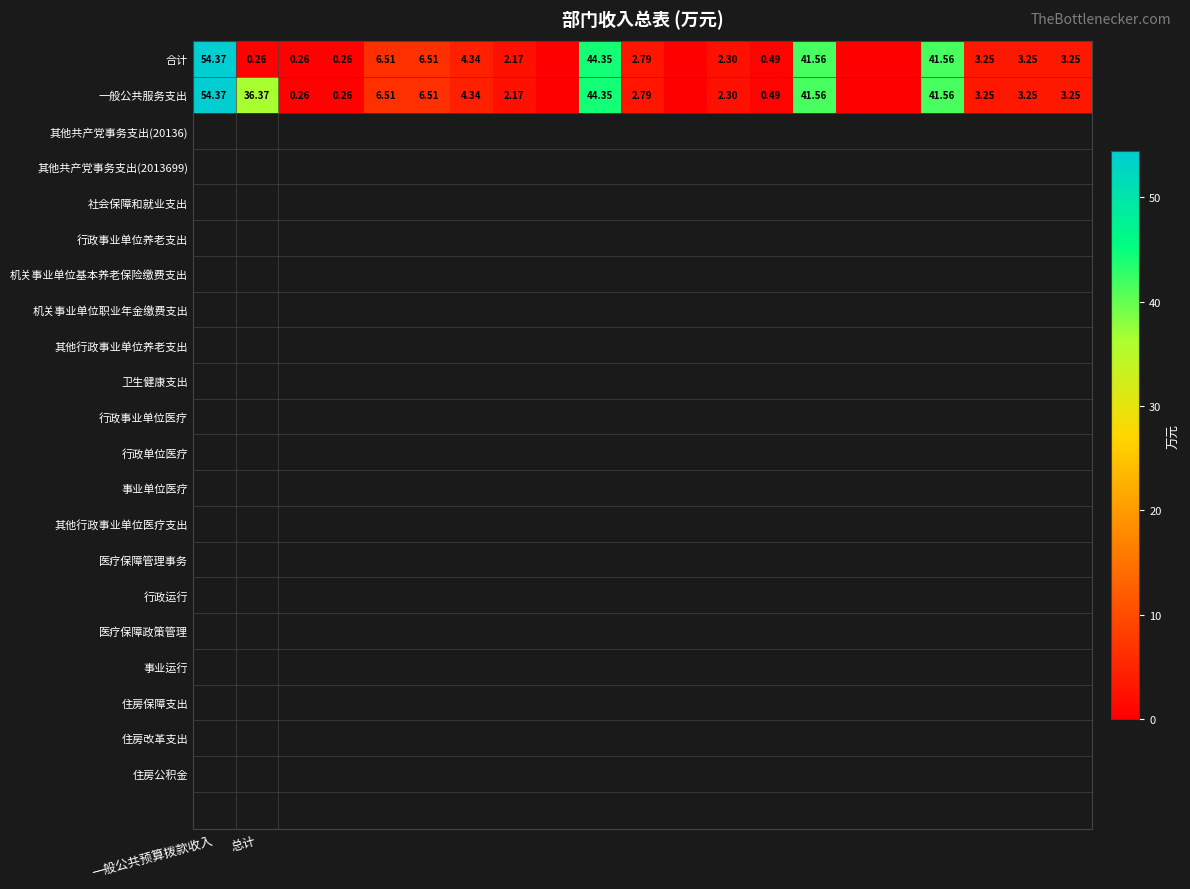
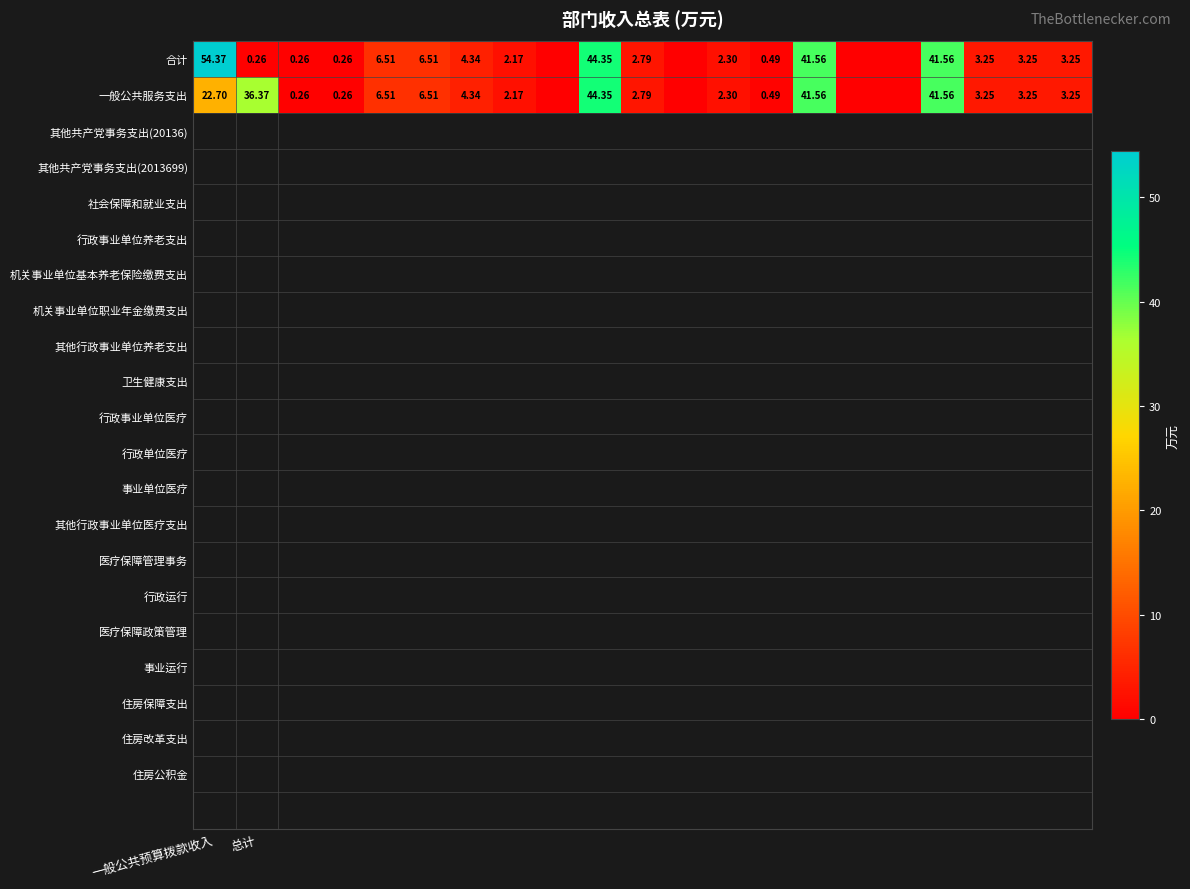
  {
    "合计": {
      "一般公共预算拨款收入": 54.37,
      "总计": 0.26
    },
    "一般公共服务支出": {
-     "一般公共预算拨款收入": 54.37,
+     "一般公共预算拨款收入": 22.70,
      "总计": 36.37
    }
  }
